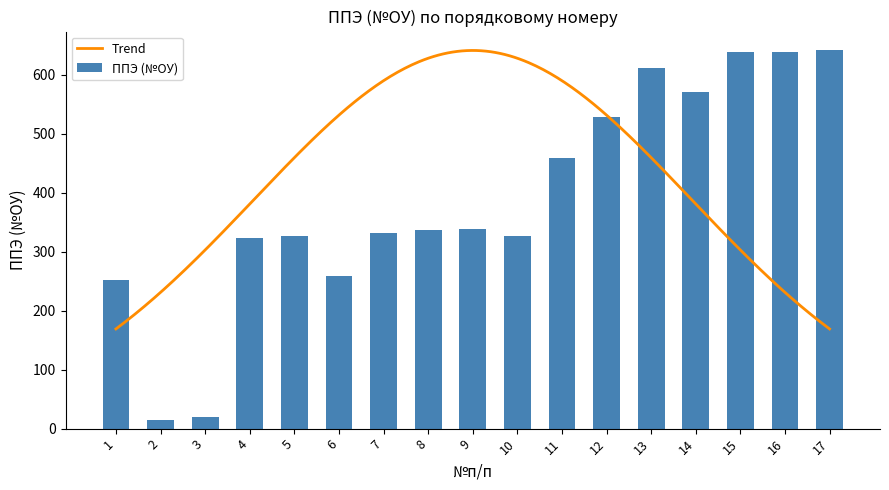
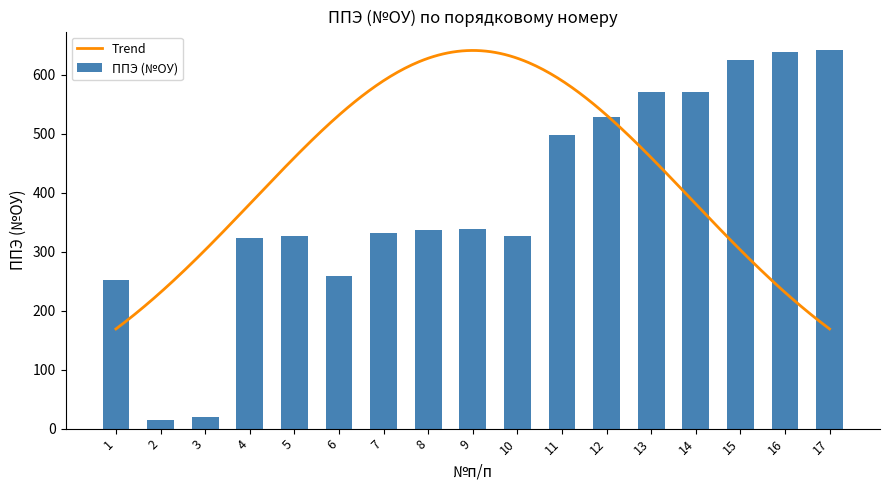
  {
    "Trend": {
      "1": 170,
      "17": 170
    },
    "ППЭ (№ОУ)": {
      "1": 250,
      "2": 10,
      "3": 20,
      "4": 320,
      "5": 330,
      "6": 260,
      "7": 330,
      "8": 340,
      "9": 340,
      "10": 330,
-     "11": 460,
+     "11": 500,
      "12": 530,
-     "13": 610,
+     "13": 570,
      "14": 570,
-     "15": 640,
+     "15": 630,
      "16": 640,
      "17": 640
    }
  }
